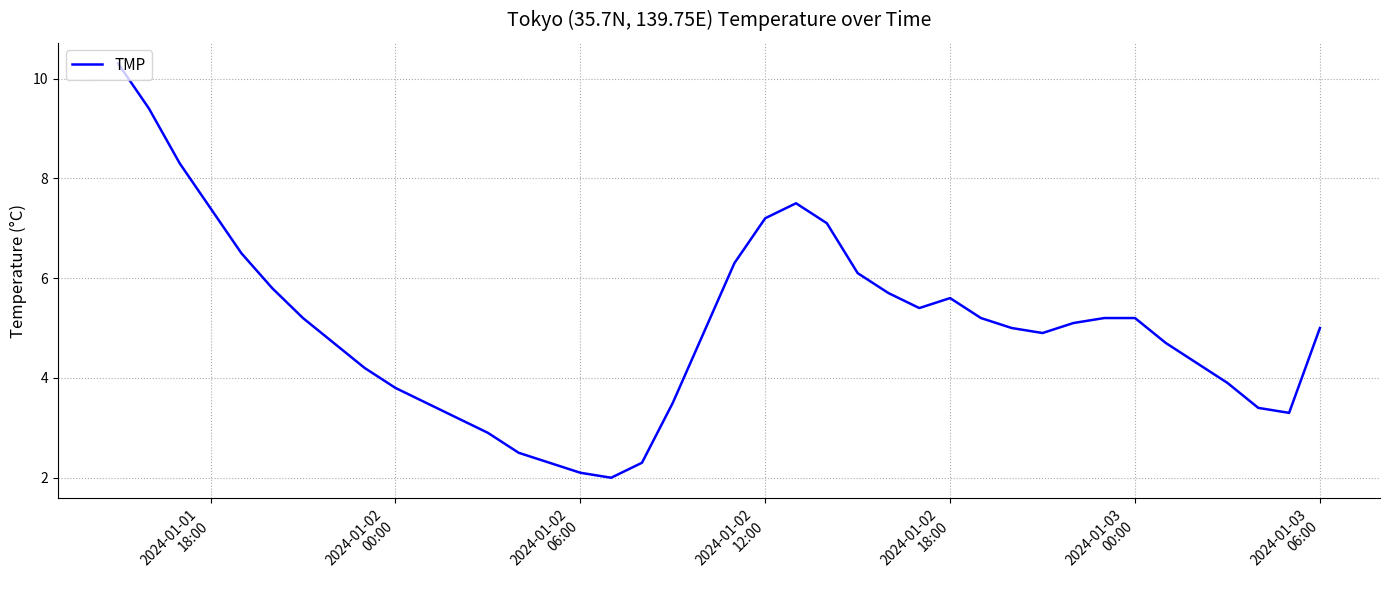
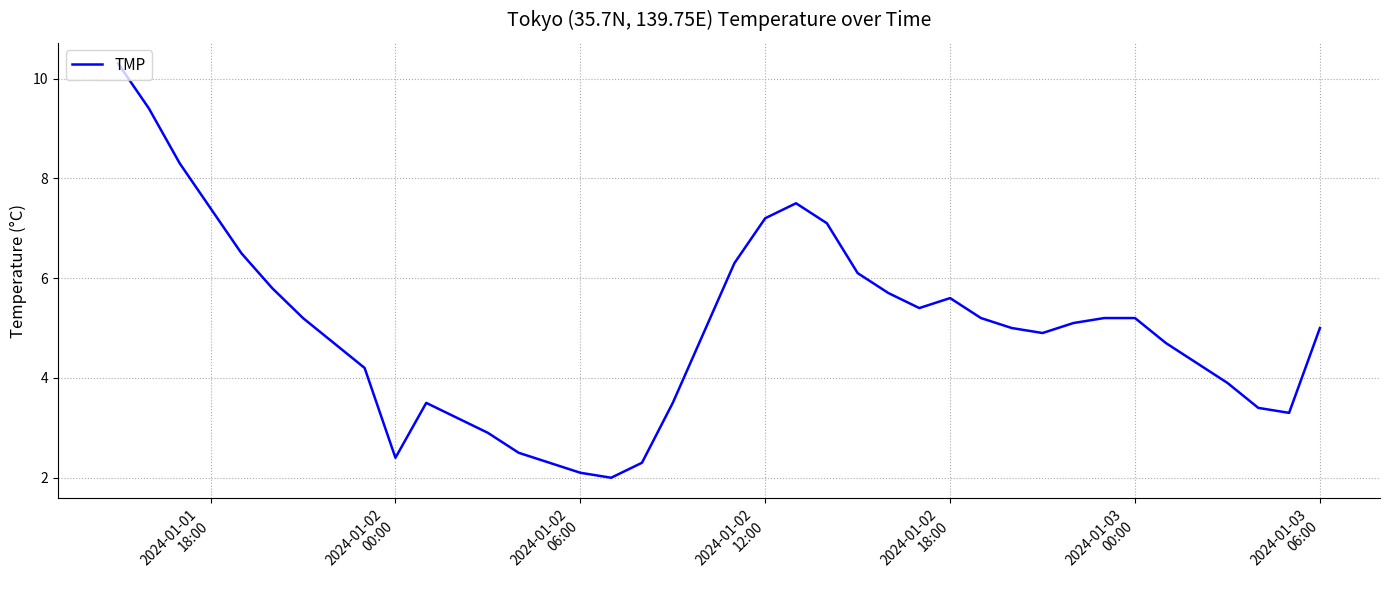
  {
    "2024-01-01 18:00": 7.4,
-   "2024-01-02 00:00": 3.8,
+   "2024-01-02 00:00": 2.4,
    "2024-01-02 06:00": 2.1,
    "2024-01-02 12:00": 7.2,
    "2024-01-02 18:00": 5.6,
    "2024-01-03 00:00": 5.2,
    "2024-01-03 06:00": 5.0
  }
